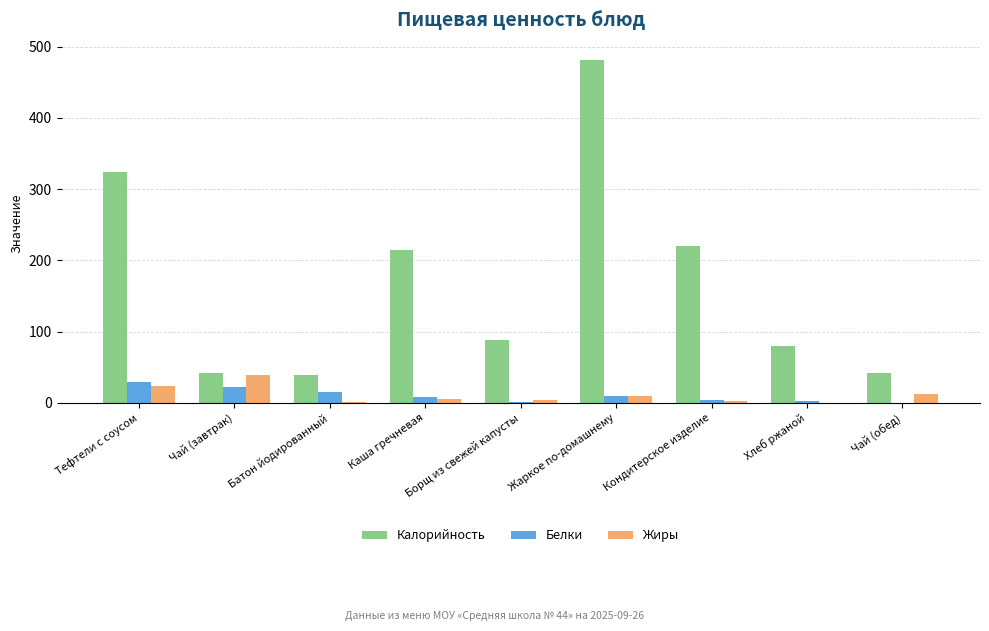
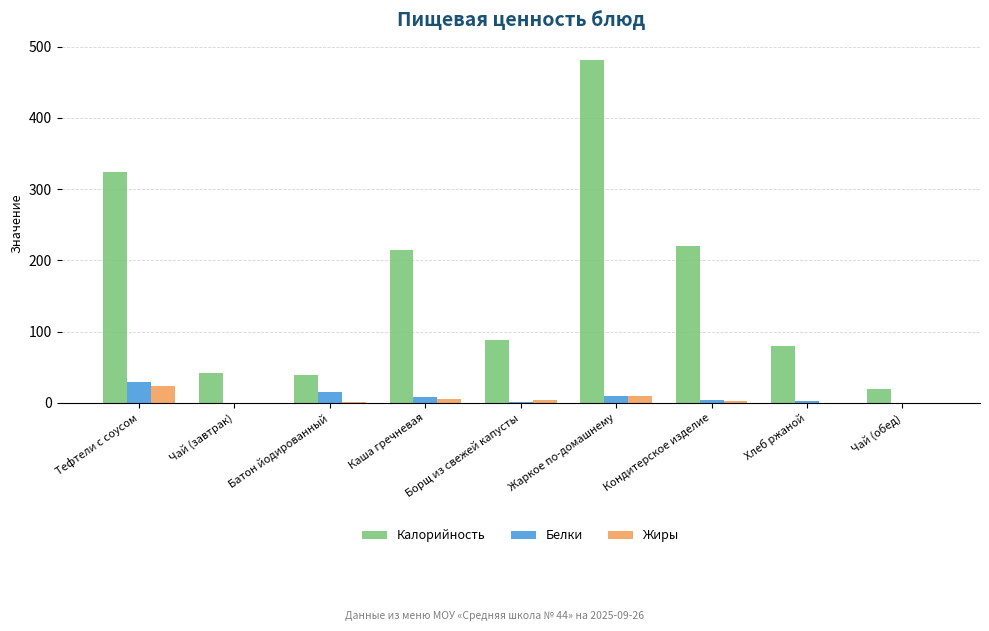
  {
    "Калорийность": {
      "Тефтели с соусом": 320,
      "Чай (завтрак)": 40,
      "Батон йодированный": 40,
      "Каша гречневая": 210,
      "Борщ из свежей капусты": 90,
      "Жаркое по-домашнему": 480,
      "Кондитерское изделие": 220,
      "Хлеб ржаной": 80,
-     "Чай (обед)": 40
+     "Чай (обед)": 20
    },
    "Белки": {
      "Тефтели с соусом": 30,
-     "Чай (завтрак)": 20,
+     "Чай (завтрак)": 0,
      "Батон йодированный": 20,
      "Каша гречневая": 10,
      "Жаркое по-домашнему": 10,
      "Кондитерское изделие": 0
    },
    "Жиры": {
      "Тефтели с соусом": 20,
-     "Чай (завтрак)": 40,
+     "Чай (завтрак)": 0,
      "Каша гречневая": 10,
      "Борщ из свежей капусты": 0,
      "Жаркое по-домашнему": 10,
-     "Чай (обед)": 10
+     "Чай (обед)": 0
    }
  }
